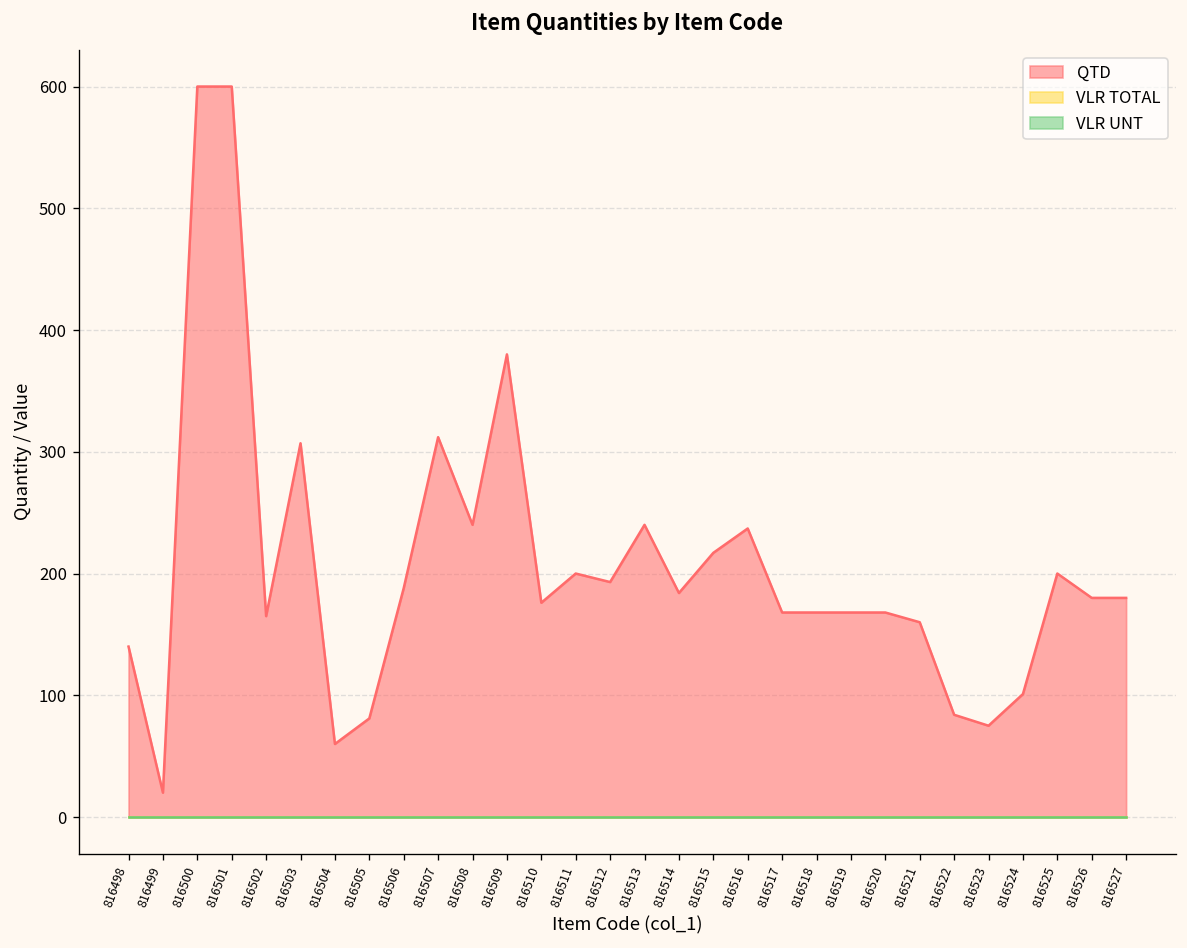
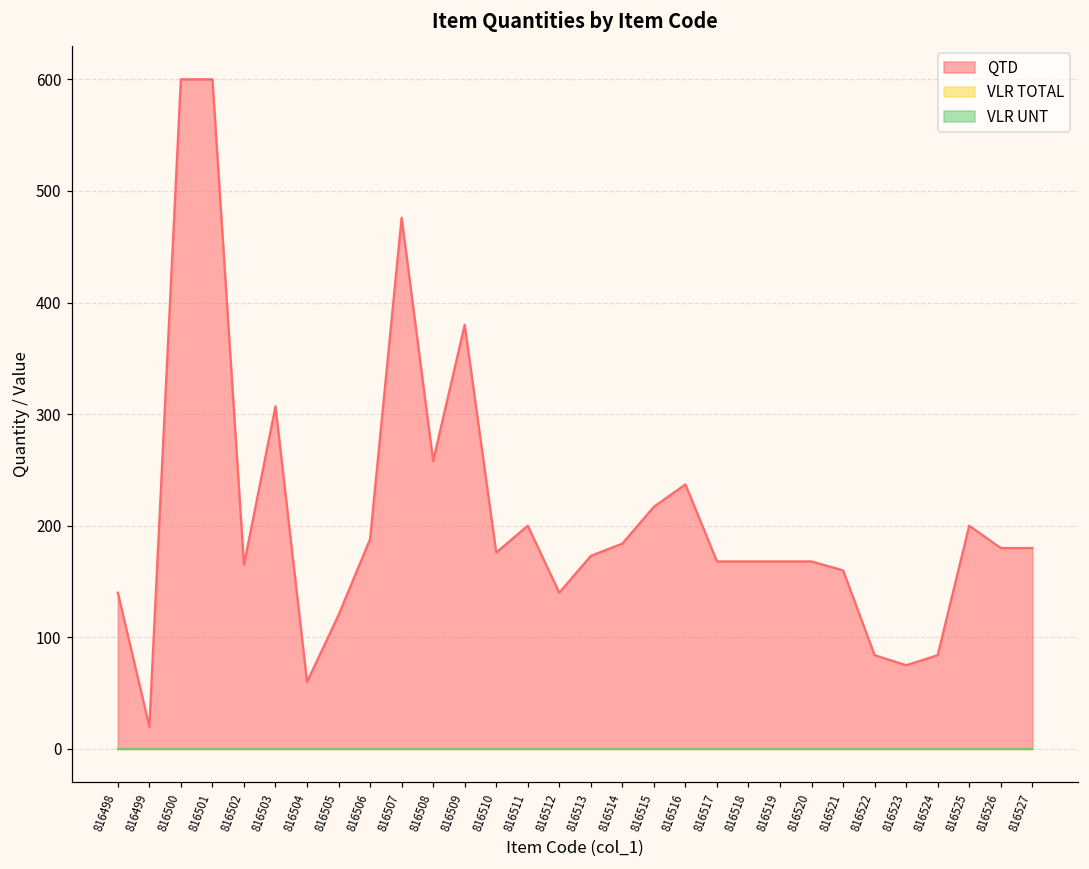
  {
    "QTD": {
      "816498": 140,
      "816499": 20,
      "816500": 600,
      "816501": 600,
      "816502": 165,
      "816503": 307,
      "816504": 60,
-     "816505": 81,
+     "816505": 120,
      "816506": 188,
-     "816507": 312,
-     "816508": 240,
+     "816507": 476,
+     "816508": 258,
      "816509": 380,
      "816510": 176,
      "816511": 200,
-     "816512": 193,
-     "816513": 240,
+     "816512": 140,
+     "816513": 173,
      "816514": 184,
      "816515": 217,
      "816516": 237,
      "816517": 168,
      "816518": 168,
      "816519": 168,
      "816520": 168,
      "816521": 160,
      "816522": 84,
      "816523": 75,
-     "816524": 101,
+     "816524": 84,
      "816525": 200,
      "816526": 180,
      "816527": 180
    },
    "VLR UNT": {
      "816498": 0,
      "816499": 0,
      "816500": 0,
      "816501": 0,
      "816502": 0,
      "816503": 0,
      "816504": 0,
      "816505": 0,
      "816506": 0,
      "816507": 0,
      "816508": 0,
      "816509": 0,
      "816510": 0,
      "816511": 0,
      "816512": 0,
      "816513": 0,
      "816514": 0,
      "816515": 0,
      "816516": 0,
      "816517": 0,
      "816518": 0,
      "816519": 0,
      "816520": 0,
      "816521": 0,
      "816522": 0,
      "816523": 0,
      "816524": 0,
      "816525": 0,
      "816526": 0,
      "816527": 0
    }
  }
